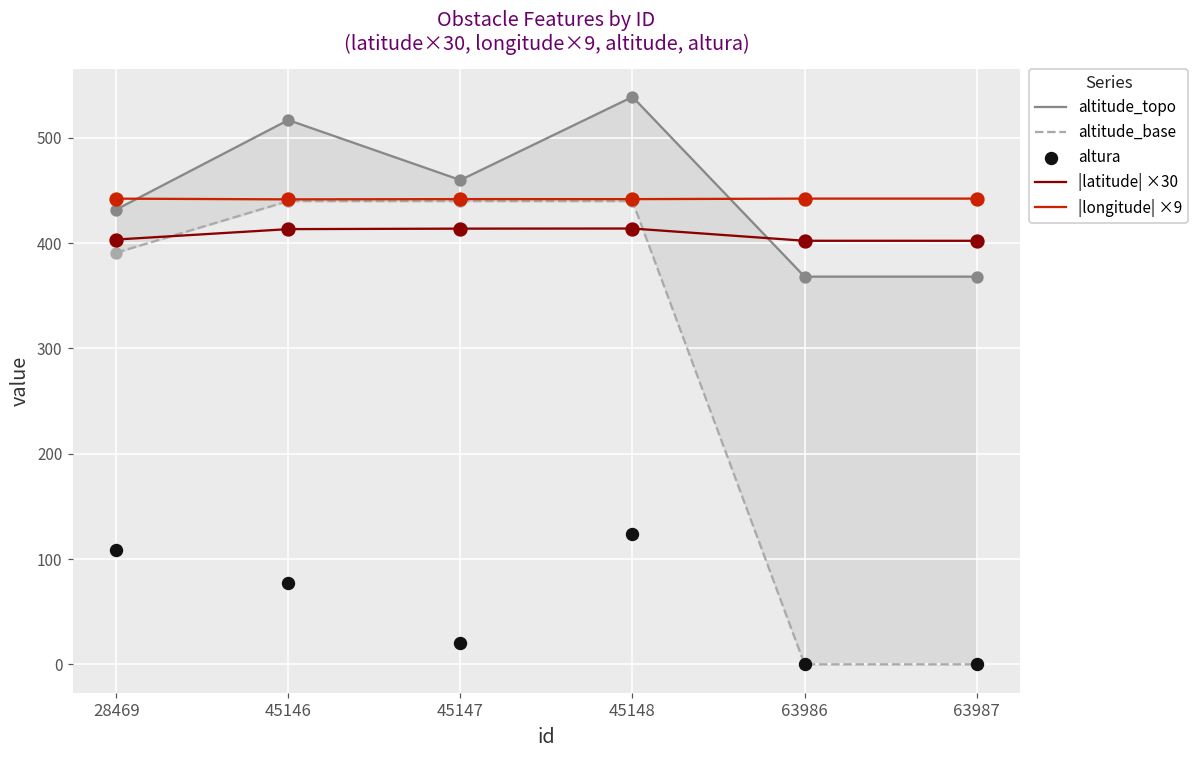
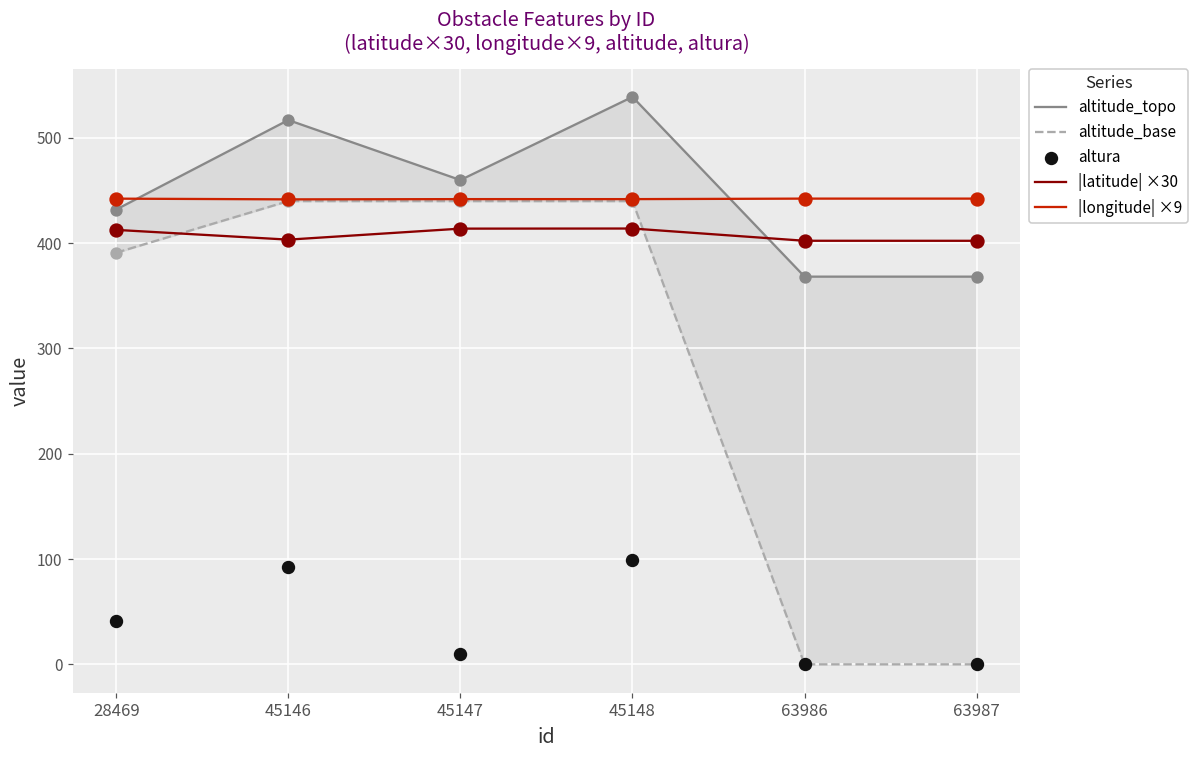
  {
    "|latitude| ×30": {
-     "28469": 400,
-     "45146": 410,
+     "28469": 410,
+     "45146": 400,
      "45147": 410,
      "45148": 410,
      "63986": 400,
      "63987": 400
    },
    "altura": {
-     "28469": 110,
-     "45146": 80,
-     "45147": 20,
-     "45148": 120
+     "28469": 40,
+     "45146": 90,
+     "45147": 10,
+     "45148": 100
    },
    "|longitude| ×9": {
      "28469": 440,
      "63986": 440,
      "63987": 440
    }
  }
